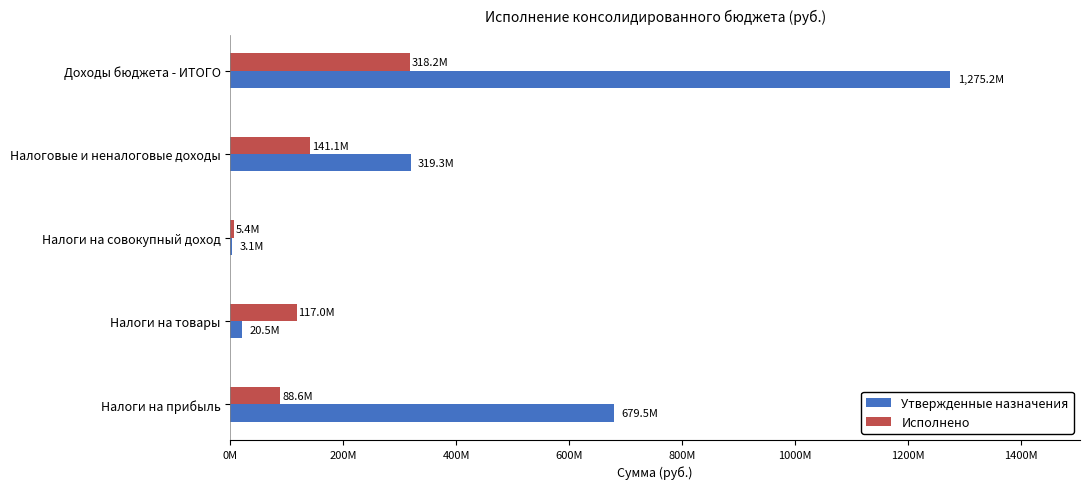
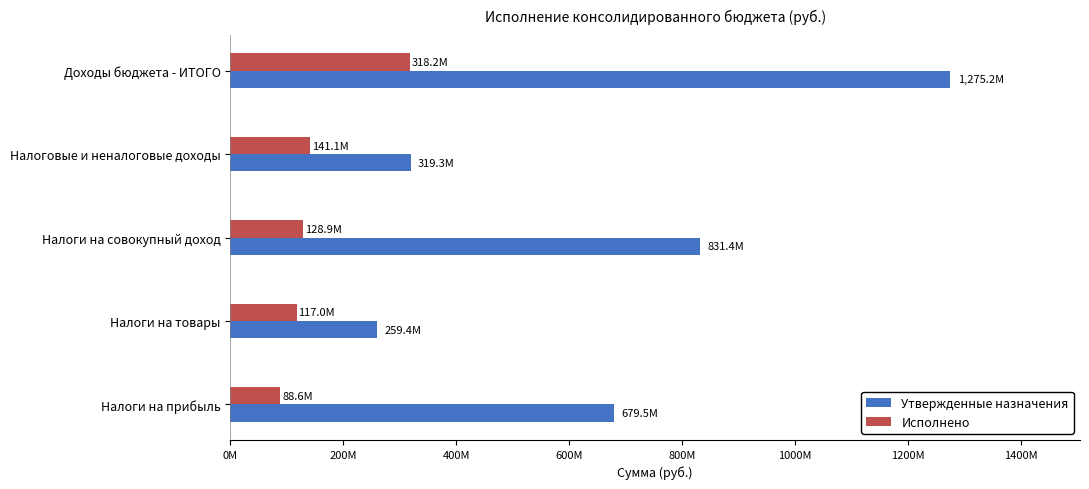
  {
    "Утвержденные назначения": {
      "Доходы бюджета - ИТОГО": "1,275.2M",
      "Налоговые и неналоговые доходы": "319.3M",
-     "Налоги на совокупный доход": "3.1M",
-     "Налоги на товары": "20.5M",
+     "Налоги на совокупный доход": "831.4M",
+     "Налоги на товары": "259.4M",
      "Налоги на прибыль": "679.5M"
    },
    "Исполнено": {
      "Доходы бюджета - ИТОГО": "318.2M",
      "Налоговые и неналоговые доходы": "141.1M",
-     "Налоги на совокупный доход": "5.4M",
+     "Налоги на совокупный доход": "128.9M",
      "Налоги на товары": "117.0M",
      "Налоги на прибыль": "88.6M"
    }
  }
